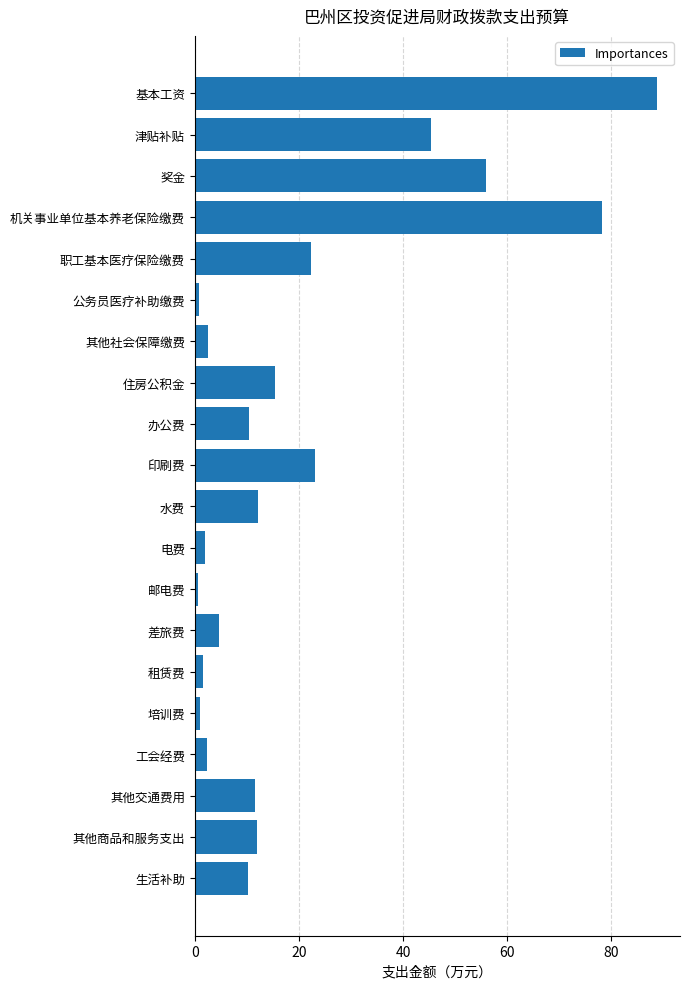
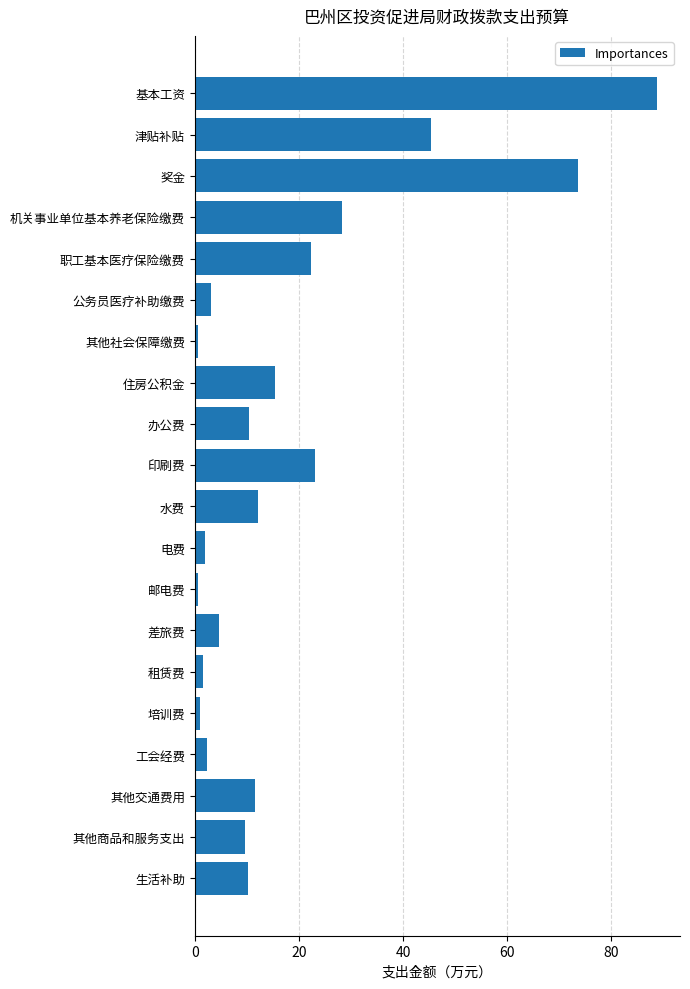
  {
    "基本工资": 89,
    "津贴补贴": 45,
-   "奖金": 56,
-   "机关事业单位基本养老保险缴费": 78,
+   "奖金": 74,
+   "机关事业单位基本养老保险缴费": 28,
    "职工基本医疗保险缴费": 22,
-   "公务员医疗补助缴费": 1,
-   "其他社会保障缴费": 3,
+   "公务员医疗补助缴费": 3,
+   "其他社会保障缴费": 1,
    "住房公积金": 15,
    "办公费": 11,
    "印刷费": 23,
    "水费": 12,
    "电费": 2,
    "邮电费": 1,
    "差旅费": 5,
    "租赁费": 2,
    "培训费": 1,
    "工会经费": 2,
    "其他交通费用": 12,
-   "其他商品和服务支出": 12,
+   "其他商品和服务支出": 10,
    "生活补助": 10
  }
